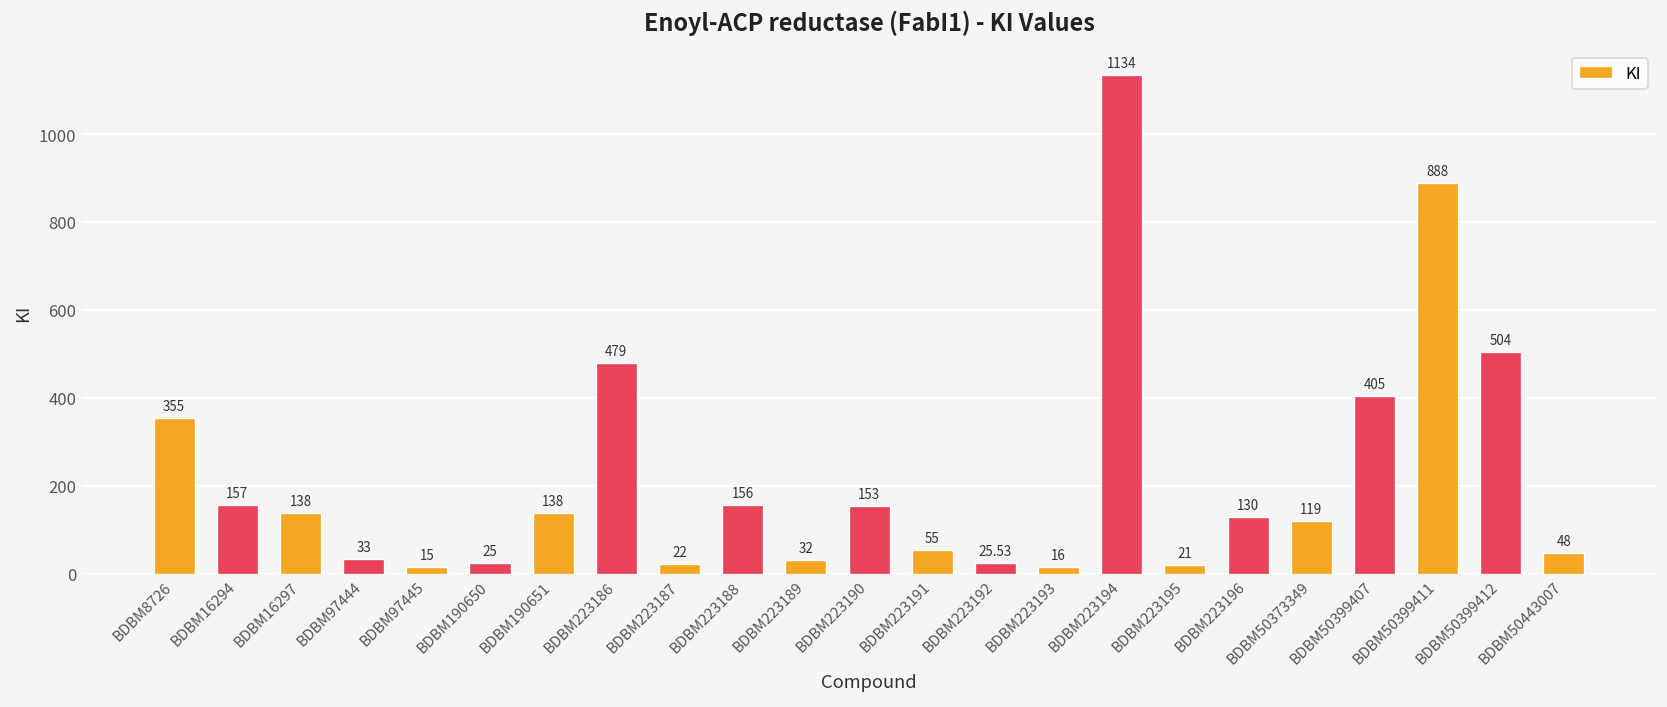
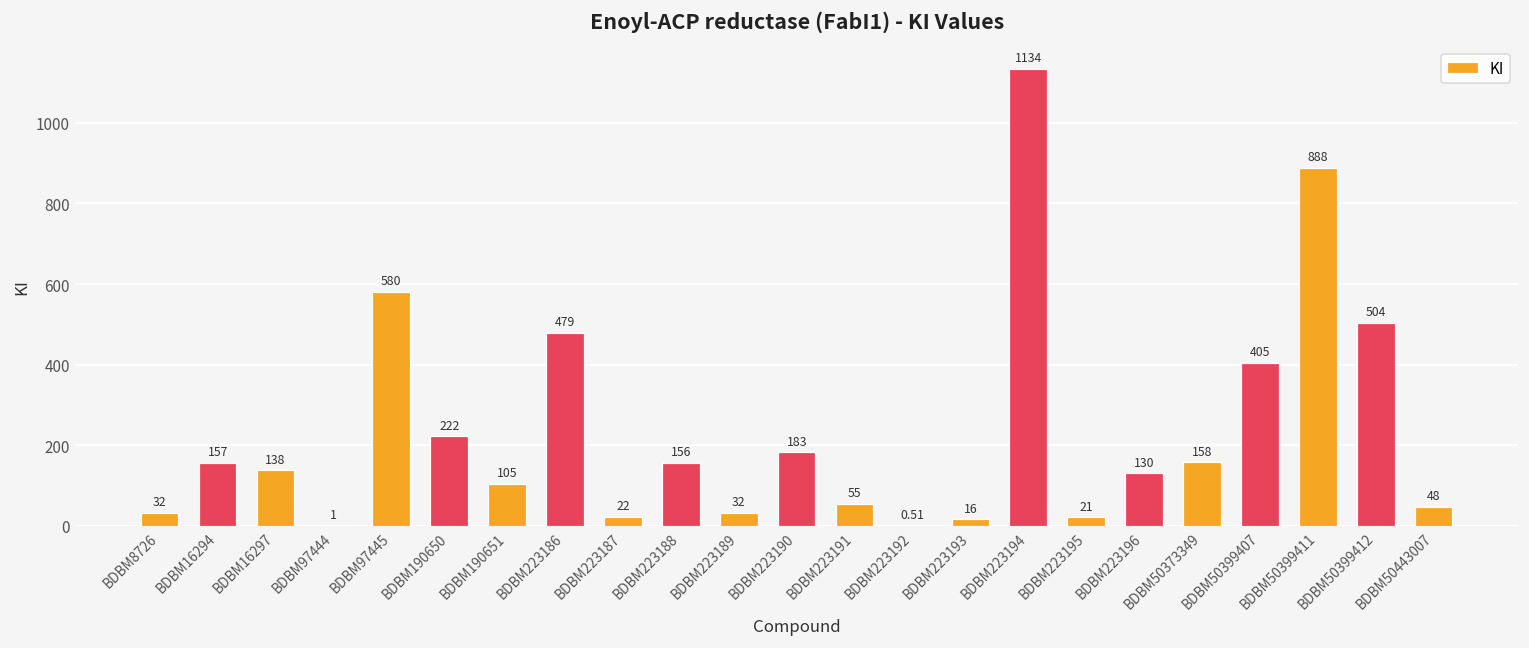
  {
-   "BDBM8726": 355,
+   "BDBM8726": 32,
    "BDBM16294": 157,
    "BDBM16297": 138,
-   "BDBM97444": 33,
-   "BDBM97445": 15,
-   "BDBM190650": 25,
-   "BDBM190651": 138,
+   "BDBM97444": 1,
+   "BDBM97445": 580,
+   "BDBM190650": 222,
+   "BDBM190651": 105,
    "BDBM223186": 479,
    "BDBM223187": 22,
    "BDBM223188": 156,
    "BDBM223189": 32,
-   "BDBM223190": 153,
+   "BDBM223190": 183,
    "BDBM223191": 55,
-   "BDBM223192": 25.53,
+   "BDBM223192": 0.51,
    "BDBM223193": 16,
    "BDBM223194": 1134,
    "BDBM223195": 21,
    "BDBM223196": 130,
-   "BDBM50373349": 119,
+   "BDBM50373349": 158,
    "BDBM50399407": 405,
    "BDBM50399411": 888,
    "BDBM50399412": 504,
    "BDBM50443007": 48
  }
